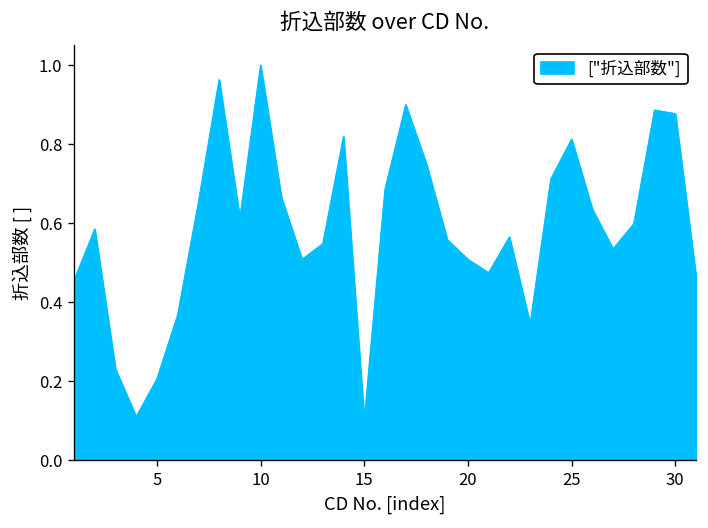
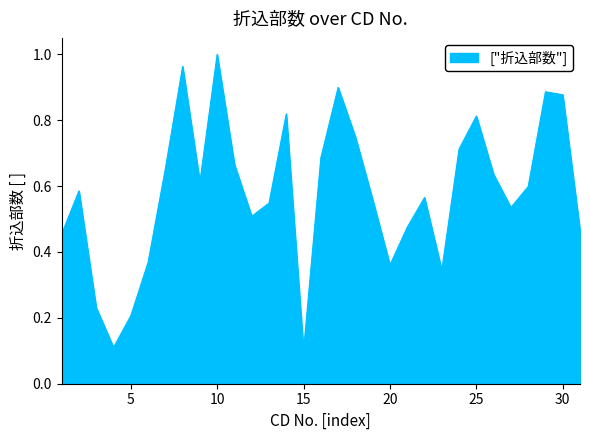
  {
    "5": 0.21,
    "10": 1.00,
    "15": 0.10,
-   "20": 0.51,
+   "20": 0.36,
    "25": 0.81,
    "30": 0.88
  }
